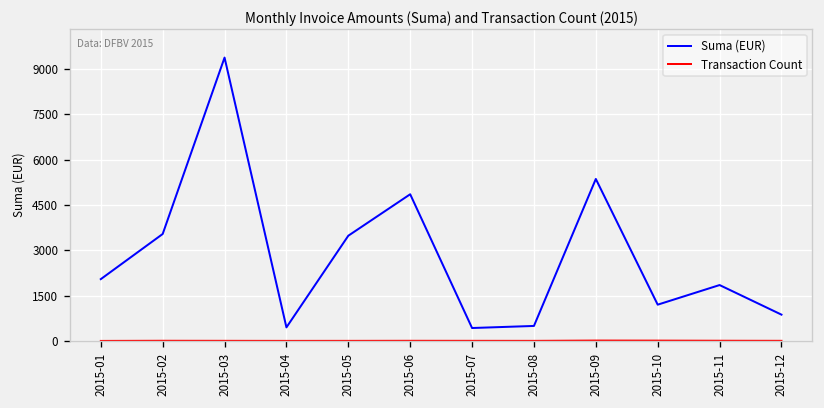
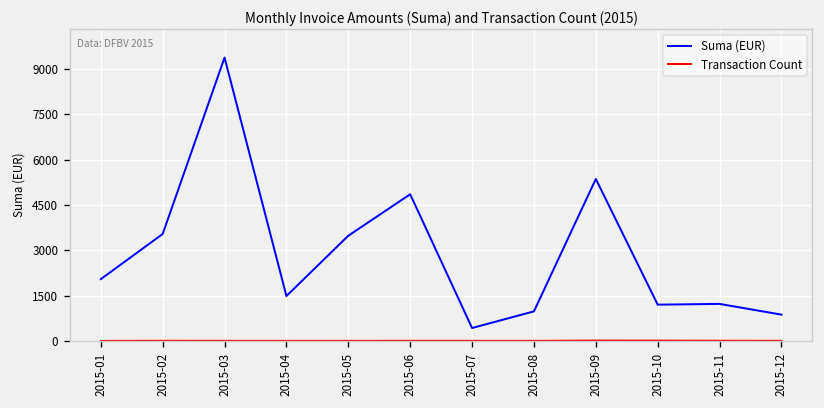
  {
    "Suma (EUR)": {
      "2015-01": 2000,
      "2015-02": 3500,
      "2015-03": 9400,
-     "2015-04": 500,
+     "2015-04": 1500,
      "2015-05": 3500,
      "2015-06": 4900,
      "2015-07": 400,
-     "2015-08": 500,
+     "2015-08": 1000,
      "2015-09": 5400,
      "2015-10": 1200,
-     "2015-11": 1900,
+     "2015-11": 1200,
      "2015-12": 900
    },
    "Transaction Count": {
      "2015-01": 0,
      "2015-02": 0,
      "2015-03": 0,
      "2015-04": 0,
      "2015-05": 0,
      "2015-06": 0,
      "2015-07": 0,
      "2015-08": 0,
      "2015-09": 0,
      "2015-10": 0,
      "2015-11": 0,
      "2015-12": 0
    }
  }
